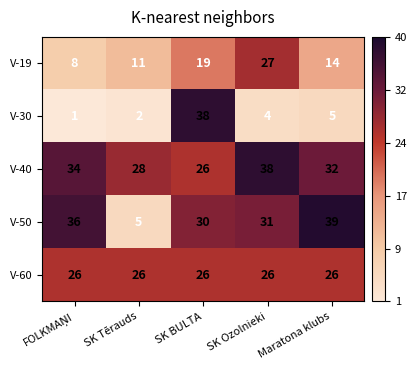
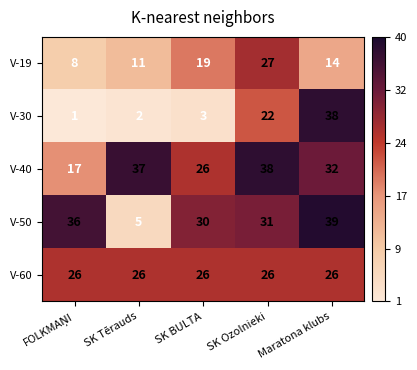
  {
    "V-19": {
      "FOLKMAŅI": 8,
      "SK Tērauds": 11,
      "SK BULTA": 19,
      "SK Ozolnieki": 27,
      "Maratona klubs": 14
    },
    "V-30": {
-     "SK BULTA": 38,
-     "SK Ozolnieki": 4,
-     "Maratona klubs": 5
+     "SK BULTA": 3,
+     "SK Ozolnieki": 22,
+     "Maratona klubs": 38
    },
    "V-40": {
-     "FOLKMAŅI": 34,
-     "SK Tērauds": 28,
+     "FOLKMAŅI": 17,
+     "SK Tērauds": 37,
      "SK BULTA": 26,
      "SK Ozolnieki": 38,
      "Maratona klubs": 32
    },
    "V-50": {
      "FOLKMAŅI": 36,
      "SK Tērauds": 5,
      "SK BULTA": 30,
      "SK Ozolnieki": 31
    },
    "V-60": {
      "FOLKMAŅI": 26,
      "SK Tērauds": 26,
      "SK BULTA": 26,
      "SK Ozolnieki": 26,
      "Maratona klubs": 26
    }
  }
